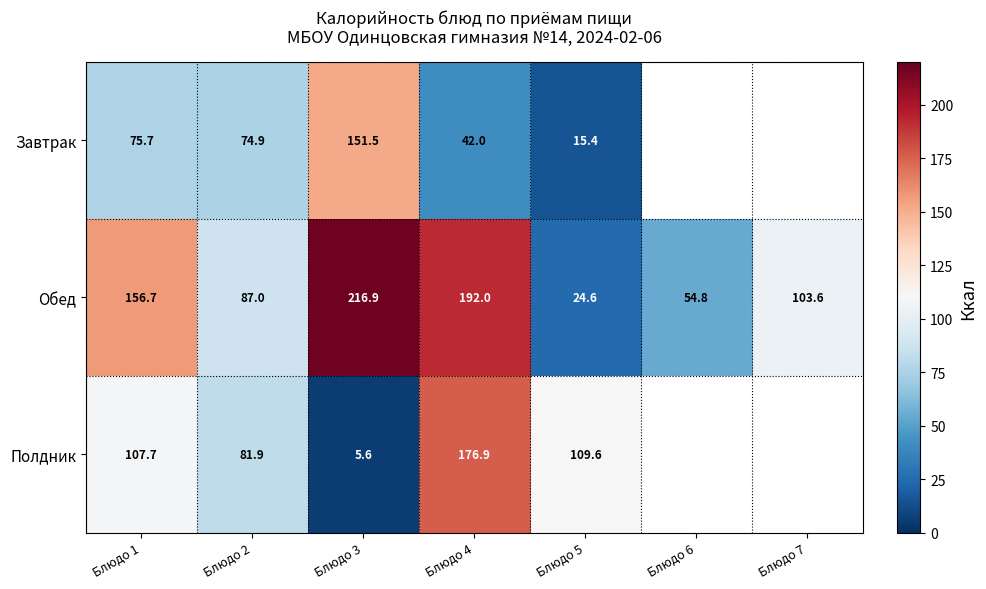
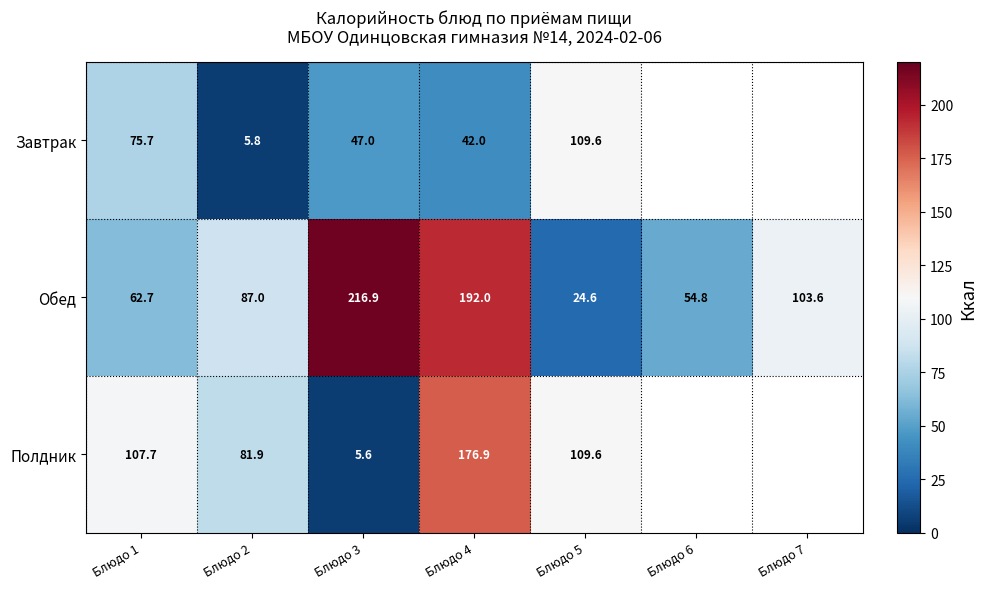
  {
    "Завтрак": {
      "Блюдо 1": 75.7,
-     "Блюдо 2": 74.9,
-     "Блюдо 3": 151.5,
+     "Блюдо 2": 5.8,
+     "Блюдо 3": 47.0,
      "Блюдо 4": 42.0,
-     "Блюдо 5": 15.4
+     "Блюдо 5": 109.6
    },
    "Обед": {
-     "Блюдо 1": 156.7,
+     "Блюдо 1": 62.7,
      "Блюдо 2": 87.0,
      "Блюдо 3": 216.9,
      "Блюдо 4": 192.0,
      "Блюдо 5": 24.6,
      "Блюдо 6": 54.8,
      "Блюдо 7": 103.6
    },
    "Полдник": {
      "Блюдо 1": 107.7,
      "Блюдо 2": 81.9,
      "Блюдо 3": 5.6,
      "Блюдо 4": 176.9,
      "Блюдо 5": 109.6
    }
  }
